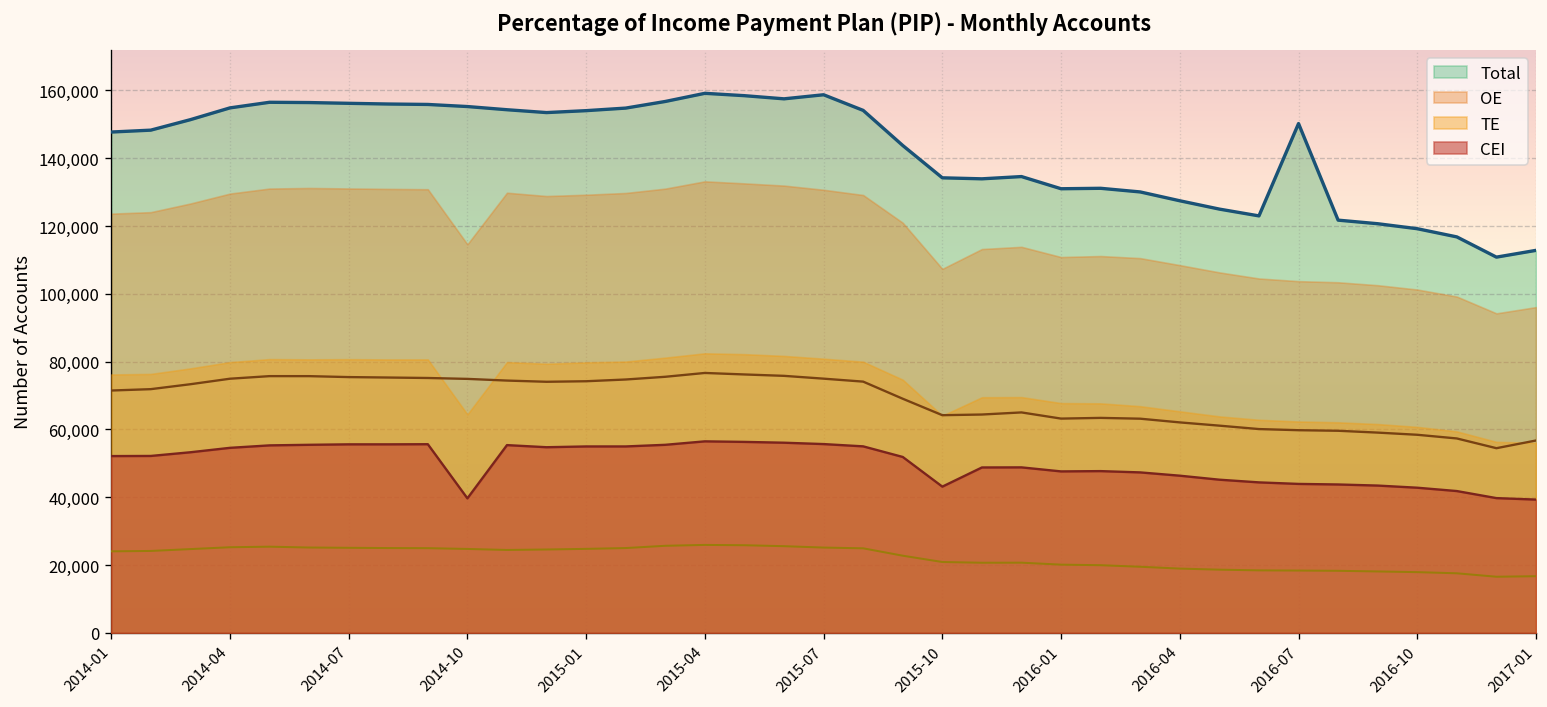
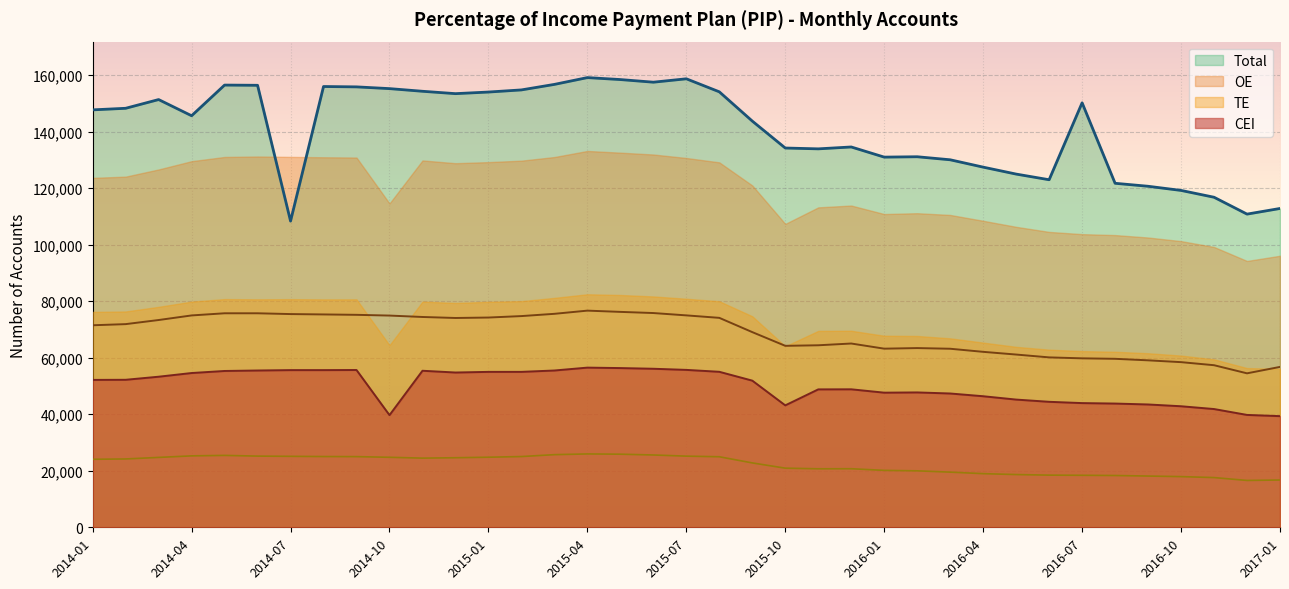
  {
    "Total": {
      "2014-01": "148,000",
-     "2014-04": "155,000",
-     "2014-07": "156,000",
+     "2014-04": "146,000",
+     "2014-07": "108,000",
      "2014-10": "155,000",
      "2015-01": "154,000",
      "2015-04": "159,000",
      "2015-07": "159,000",
      "2015-10": "134,000",
      "2016-01": "131,000",
      "2016-04": "127,000",
      "2016-07": "150,000",
      "2016-10": "119,000",
      "2017-01": "113,000"
    },
    "CEI": {
      "2014-01": "52,000",
      "2014-04": "55,000",
      "2014-07": "56,000",
      "2014-10": "40,000",
      "2015-01": "55,000",
      "2015-04": "57,000",
      "2015-07": "56,000",
      "2015-10": "43,000",
      "2016-01": "48,000",
      "2016-04": "46,000",
      "2016-07": "44,000",
      "2016-10": "43,000",
      "2017-01": "39,000"
    }
  }
